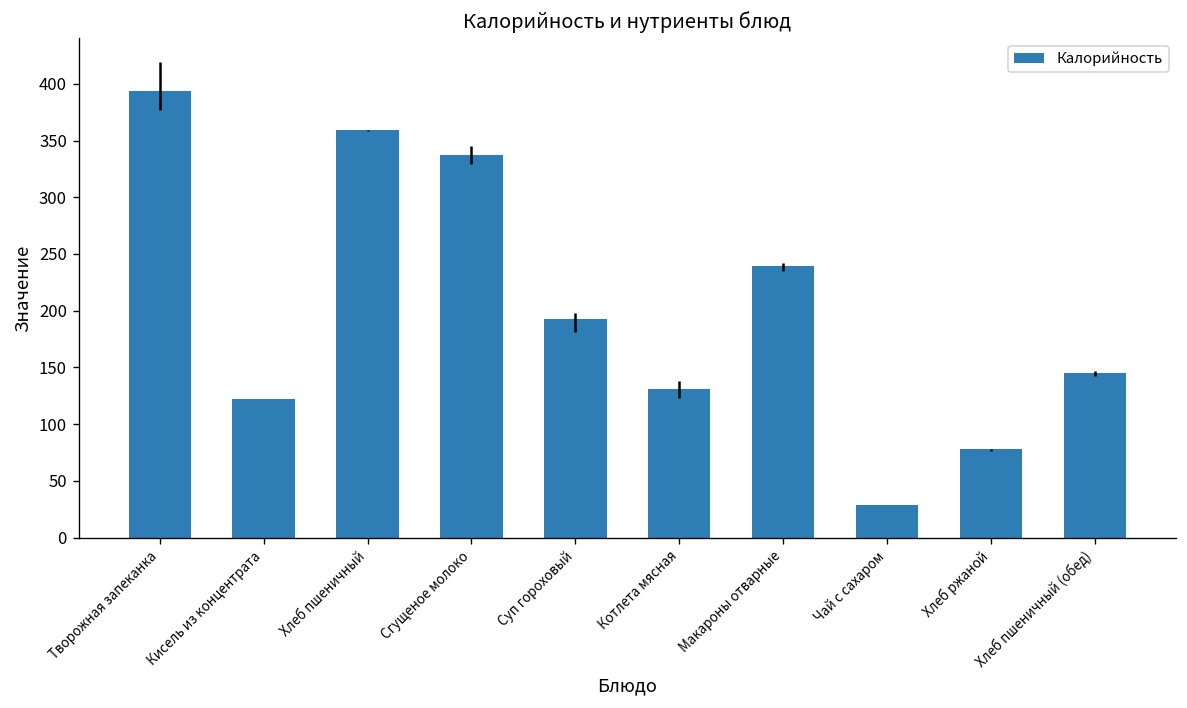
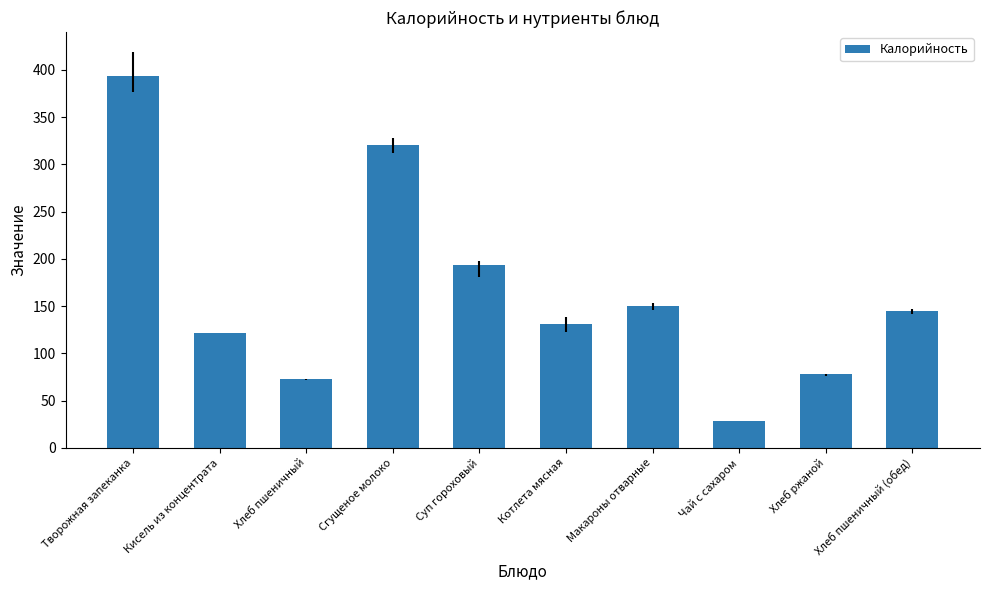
  {
    "Творожная запеканка": 390,
    "Кисель из концентрата": 120,
-   "Хлеб пшеничный": 360,
-   "Сгущеное молоко": 340,
+   "Хлеб пшеничный": 70,
+   "Сгущеное молоко": 320,
    "Суп гороховый": 190,
    "Котлета мясная": 130,
-   "Макароны отварные": 240,
+   "Макароны отварные": 150,
    "Чай с сахаром": 30,
    "Хлеб ржаной": 80,
    "Хлеб пшеничный (обед)": 150
  }
